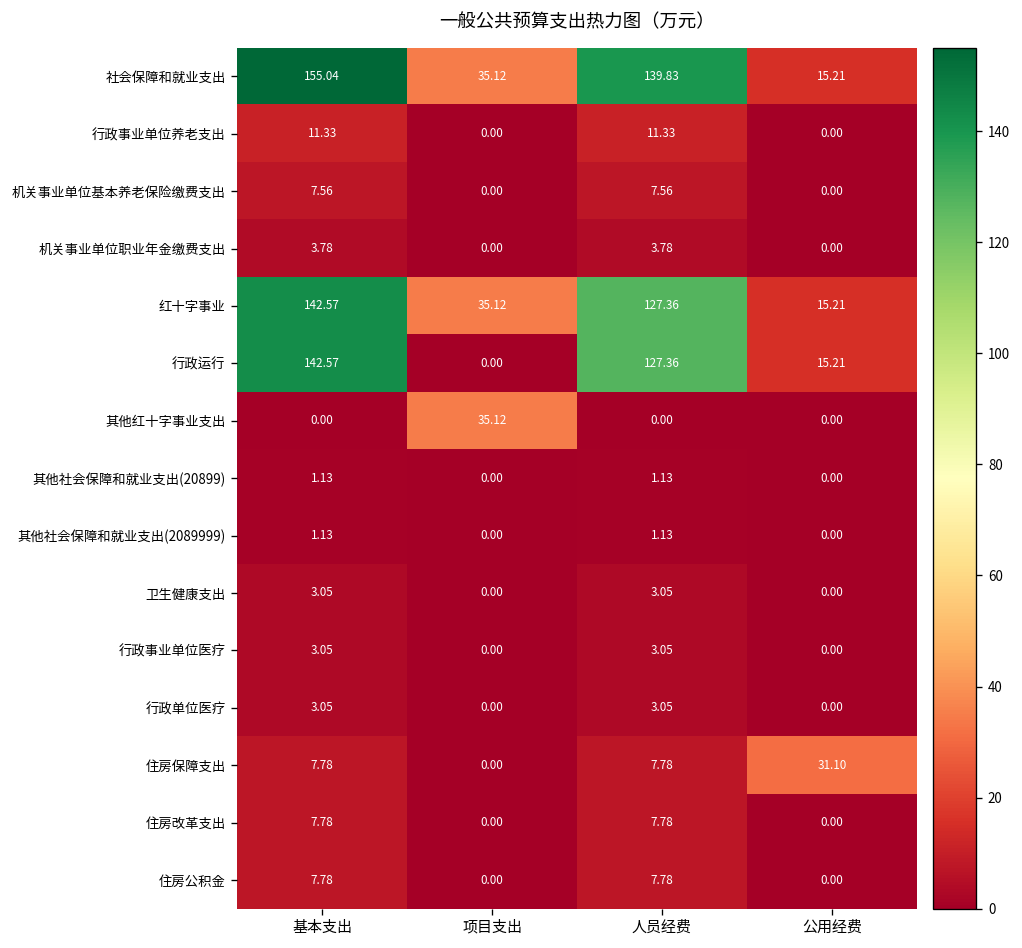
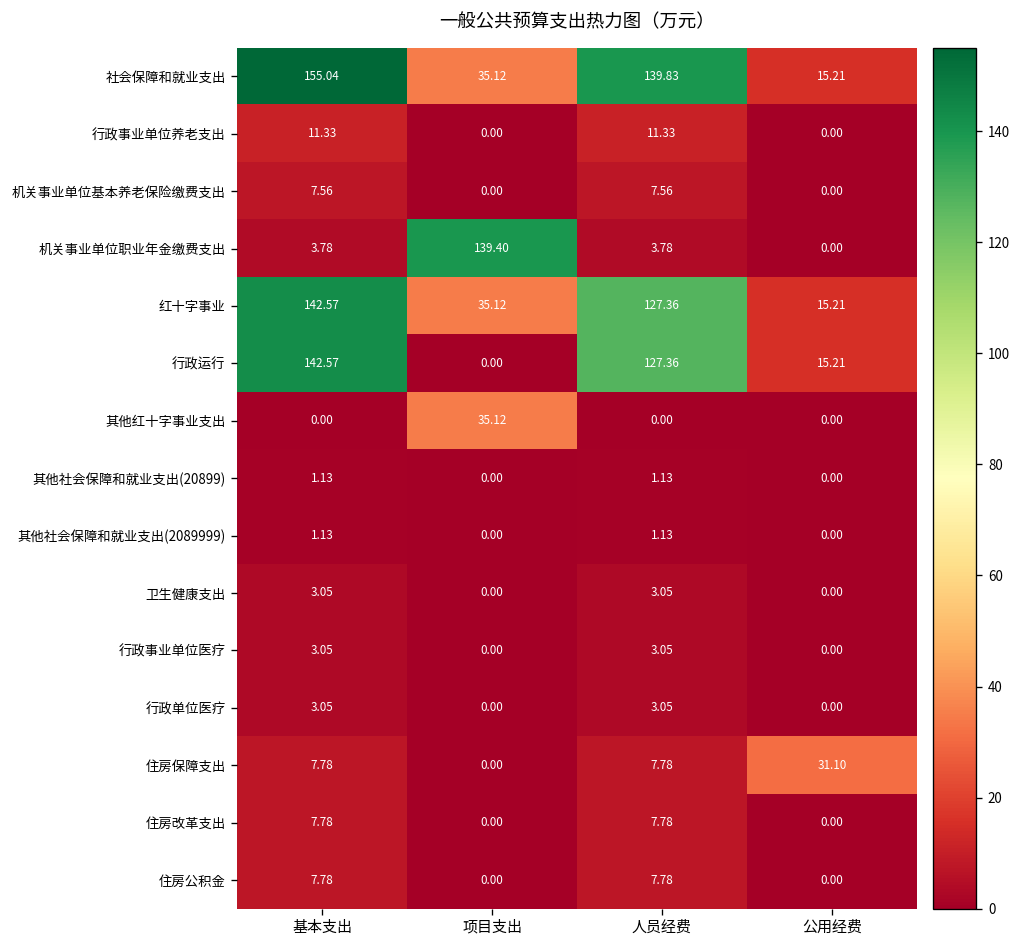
  {
    "社会保障和就业支出": {
      "基本支出": 155.04,
      "项目支出": 35.12,
      "人员经费": 139.83,
      "公用经费": 15.21
    },
    "行政事业单位养老支出": {
      "基本支出": 11.33,
      "项目支出": 0.00,
      "人员经费": 11.33,
      "公用经费": 0.00
    },
    "机关事业单位基本养老保险缴费支出": {
      "基本支出": 7.56,
      "项目支出": 0.00,
      "人员经费": 7.56,
      "公用经费": 0.00
    },
    "机关事业单位职业年金缴费支出": {
      "基本支出": 3.78,
-     "项目支出": 0.00,
+     "项目支出": 139.40,
      "人员经费": 3.78,
      "公用经费": 0.00
    },
    "红十字事业": {
      "基本支出": 142.57,
      "项目支出": 35.12,
      "人员经费": 127.36,
      "公用经费": 15.21
    },
    "行政运行": {
      "基本支出": 142.57,
      "项目支出": 0.00,
      "人员经费": 127.36,
      "公用经费": 15.21
    },
    "其他红十字事业支出": {
      "基本支出": 0.00,
      "项目支出": 35.12,
      "人员经费": 0.00,
      "公用经费": 0.00
    },
    "其他社会保障和就业支出(20899)": {
      "基本支出": 1.13,
      "项目支出": 0.00,
      "人员经费": 1.13,
      "公用经费": 0.00
    },
    "其他社会保障和就业支出(2089999)": {
      "基本支出": 1.13,
      "项目支出": 0.00,
      "人员经费": 1.13,
      "公用经费": 0.00
    },
    "卫生健康支出": {
      "基本支出": 3.05,
      "项目支出": 0.00,
      "人员经费": 3.05,
      "公用经费": 0.00
    },
    "行政事业单位医疗": {
      "基本支出": 3.05,
      "项目支出": 0.00,
      "人员经费": 3.05,
      "公用经费": 0.00
    },
    "行政单位医疗": {
      "基本支出": 3.05,
      "项目支出": 0.00,
      "人员经费": 3.05,
      "公用经费": 0.00
    },
    "住房保障支出": {
      "基本支出": 7.78,
      "项目支出": 0.00,
      "人员经费": 7.78,
      "公用经费": 31.10
    },
    "住房改革支出": {
      "基本支出": 7.78,
      "项目支出": 0.00,
      "人员经费": 7.78,
      "公用经费": 0.00
    },
    "住房公积金": {
      "基本支出": 7.78,
      "项目支出": 0.00,
      "人员经费": 7.78,
      "公用经费": 0.00
    }
  }
